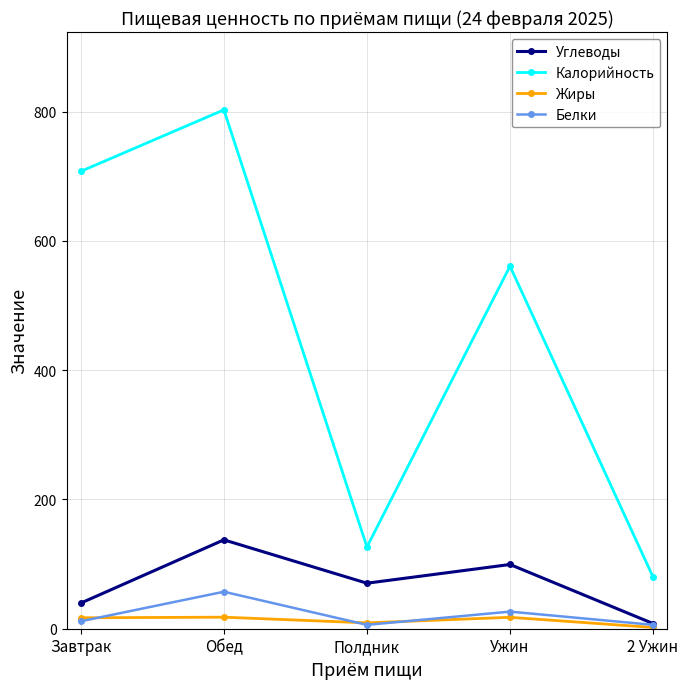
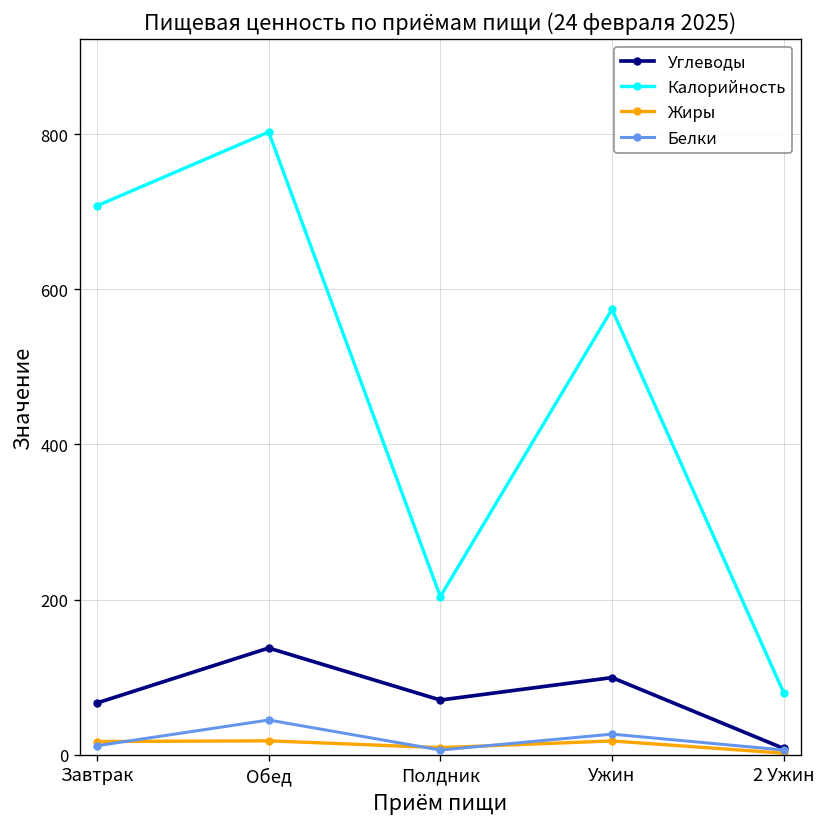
  {
    "Углеводы": {
-     "Завтрак": 40,
+     "Завтрак": 70,
      "Обед": 140,
      "Полдник": 70,
      "Ужин": 100
    },
    "Калорийность": {
      "Завтрак": 710,
      "Обед": 800,
-     "Полдник": 130,
-     "Ужин": 560,
+     "Полдник": 200,
+     "Ужин": 570,
      "2 Ужин": 80
    },
    "Жиры": {
      "Завтрак": 20,
      "Обед": 20,
      "Ужин": 20,
      "2 Ужин": 0
    },
    "Белки": {
      "Завтрак": 10,
-     "Обед": 60,
+     "Обед": 40,
      "Ужин": 30
    }
  }
